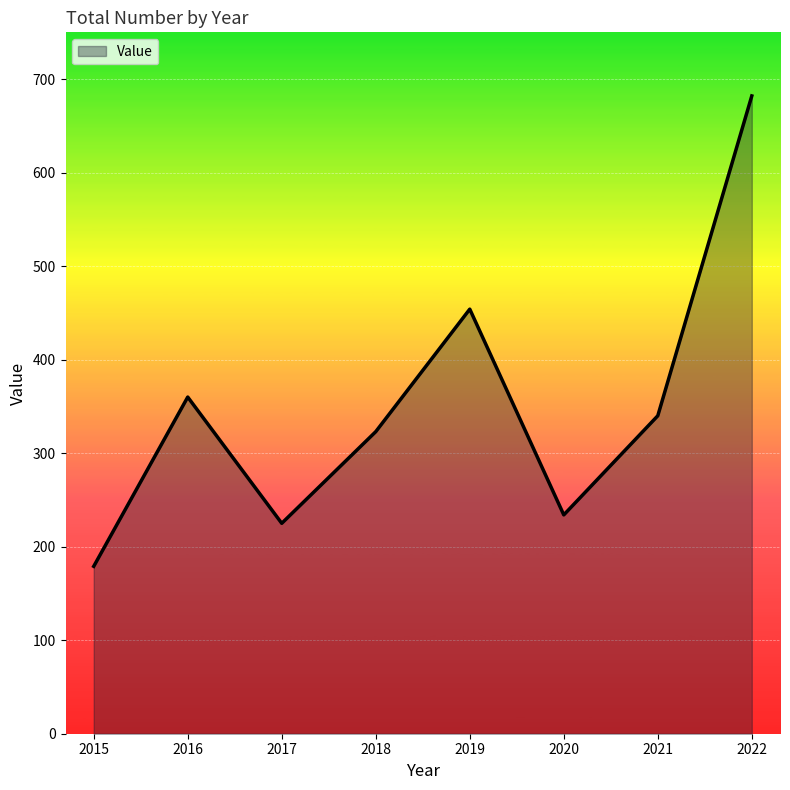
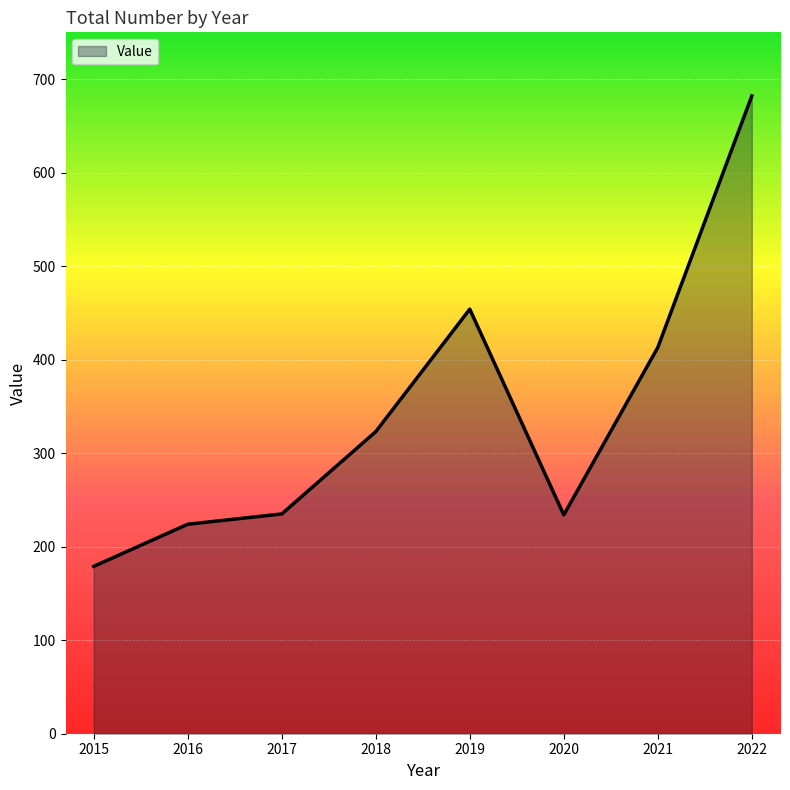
  {
    "2015": 180,
-   "2016": 360,
-   "2017": 230,
+   "2016": 220,
+   "2017": 240,
    "2018": 320,
    "2019": 450,
    "2020": 230,
-   "2021": 340,
+   "2021": 410,
    "2022": 680
  }
